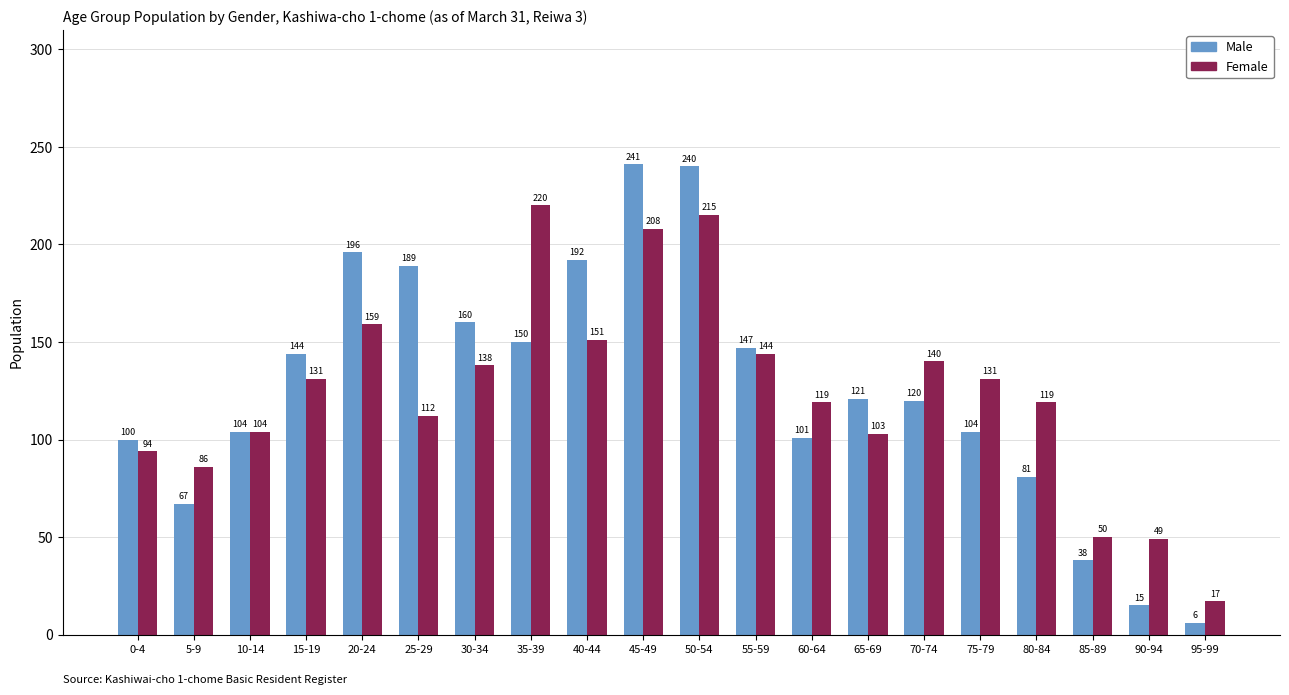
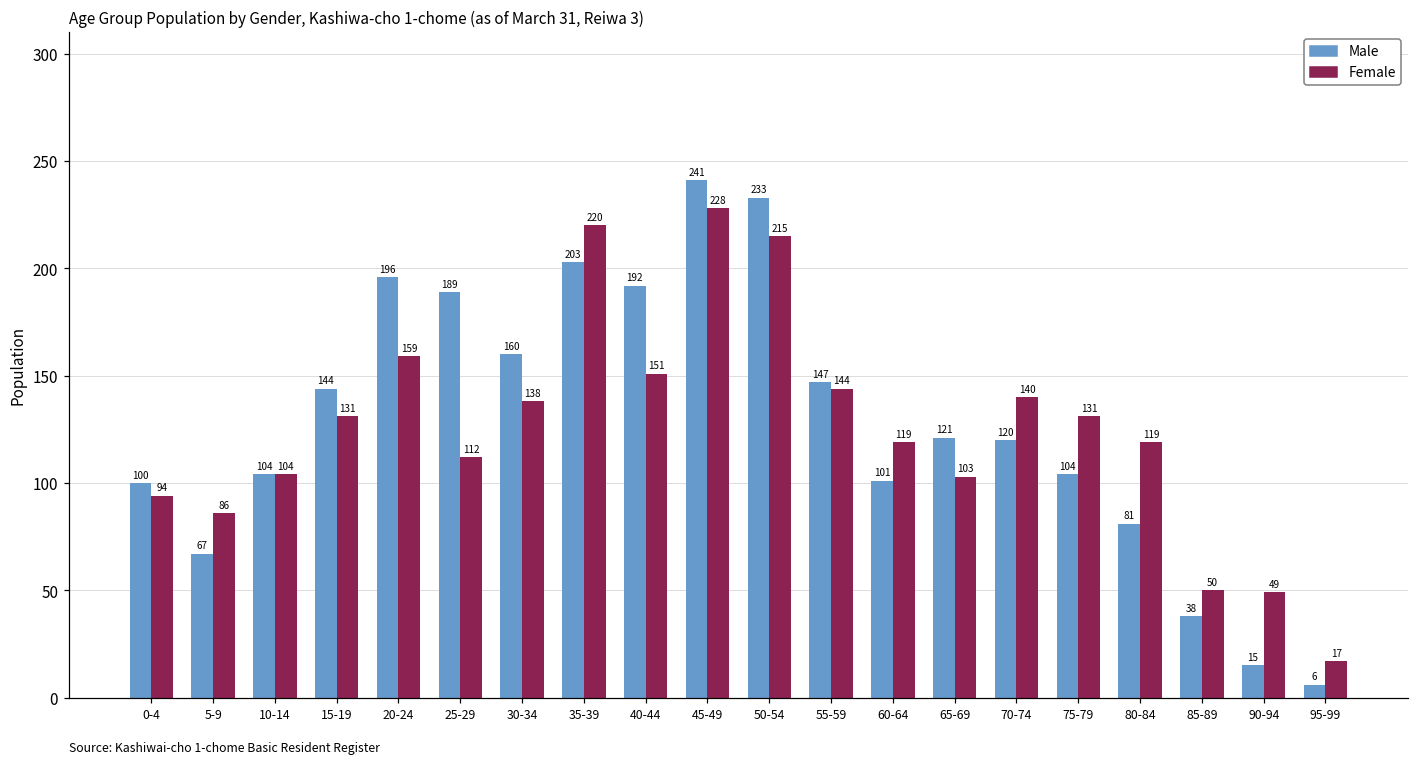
  {
    "Male": {
      "0-4": 100,
      "5-9": 67,
      "10-14": 104,
      "15-19": 144,
      "20-24": 196,
      "25-29": 189,
      "30-34": 160,
-     "35-39": 150,
+     "35-39": 203,
      "40-44": 192,
      "45-49": 241,
-     "50-54": 240,
+     "50-54": 233,
      "55-59": 147,
      "60-64": 101,
      "65-69": 121,
      "70-74": 120,
      "75-79": 104,
      "80-84": 81,
      "85-89": 38,
      "90-94": 15,
      "95-99": 6
    },
    "Female": {
      "0-4": 94,
      "5-9": 86,
      "10-14": 104,
      "15-19": 131,
      "20-24": 159,
      "25-29": 112,
      "30-34": 138,
      "35-39": 220,
      "40-44": 151,
-     "45-49": 208,
+     "45-49": 228,
      "50-54": 215,
      "55-59": 144,
      "60-64": 119,
      "65-69": 103,
      "70-74": 140,
      "75-79": 131,
      "80-84": 119,
      "85-89": 50,
      "90-94": 49,
      "95-99": 17
    }
  }
